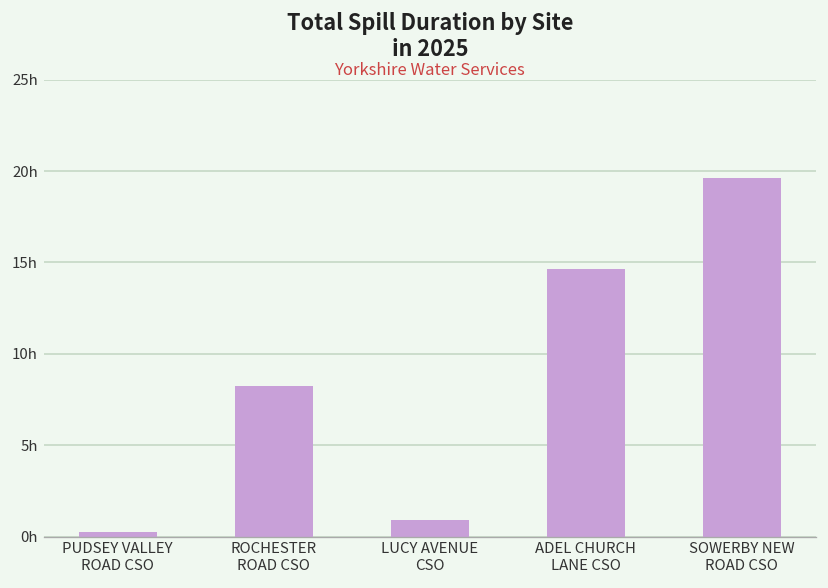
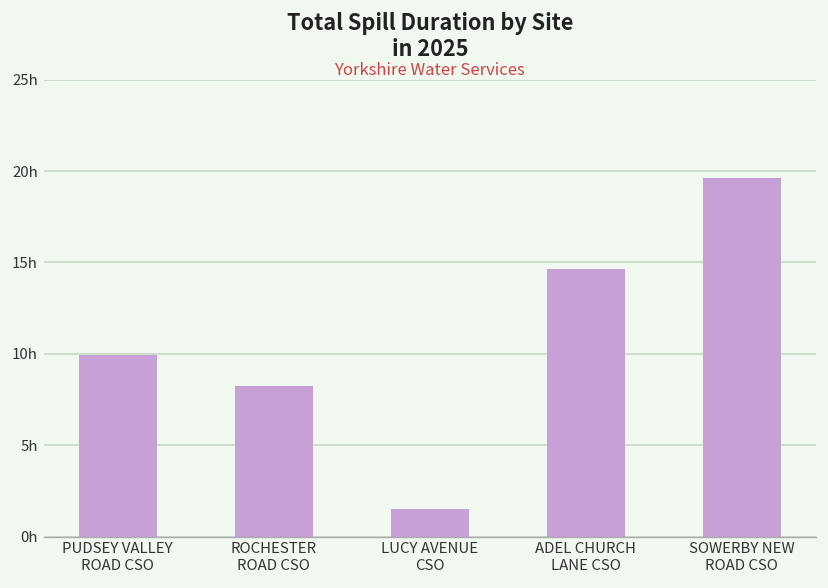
  {
-   "PUDSEY VALLEY ROAD CSO": "0.3h",
+   "PUDSEY VALLEY ROAD CSO": "9.9h",
    "ROCHESTER ROAD CSO": "8.3h",
-   "LUCY AVENUE CSO": "0.9h",
+   "LUCY AVENUE CSO": "1.5h",
    "ADEL CHURCH LANE CSO": "14.6h",
    "SOWERBY NEW ROAD CSO": "19.6h"
  }
